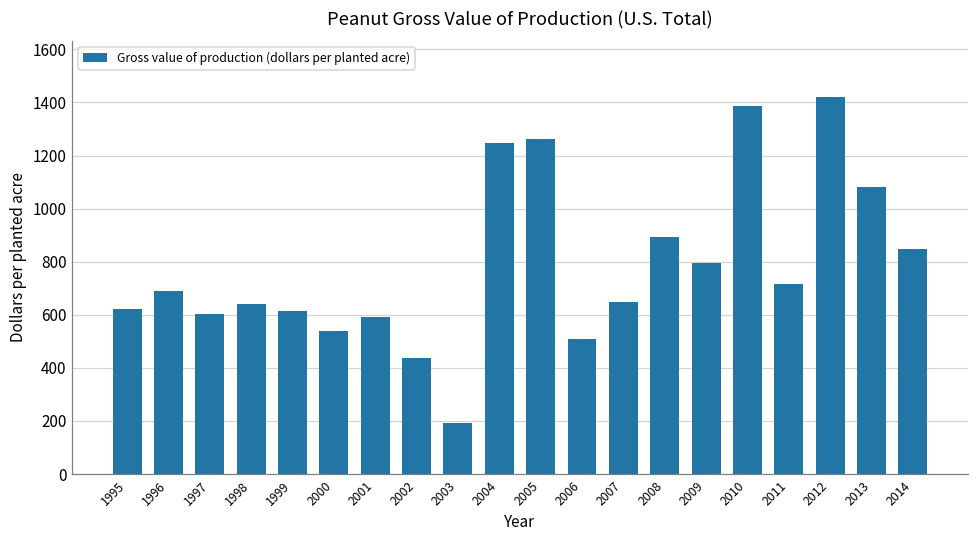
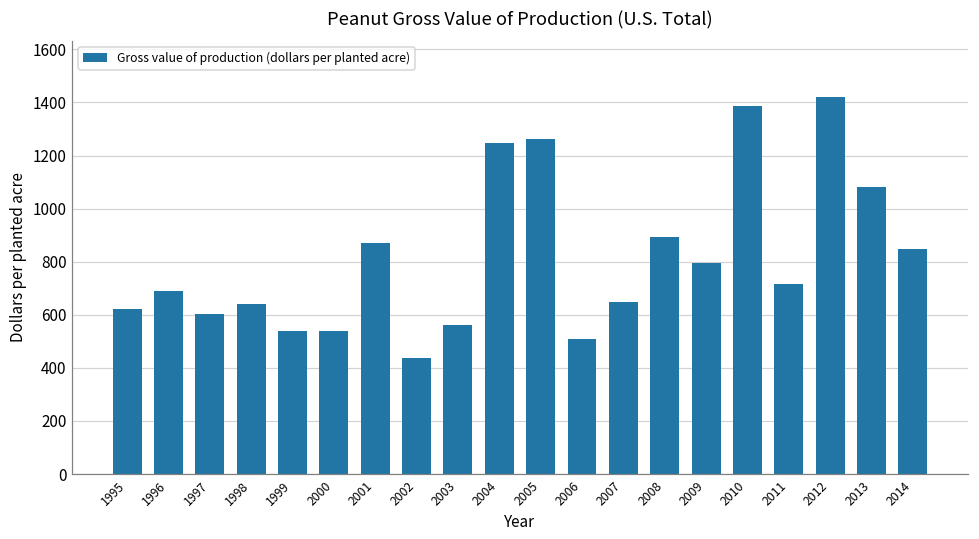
  {
    "1995": 620,
    "1996": 690,
    "1997": 600,
    "1998": 640,
-   "1999": 610,
+   "1999": 540,
    "2000": 540,
-   "2001": 590,
+   "2001": 870,
    "2002": 440,
-   "2003": 190,
+   "2003": 560,
    "2004": 1250,
    "2005": 1260,
    "2006": 510,
    "2007": 650,
    "2008": 890,
    "2009": 790,
    "2010": 1390,
    "2011": 720,
    "2012": 1420,
    "2013": 1080,
    "2014": 850
  }
